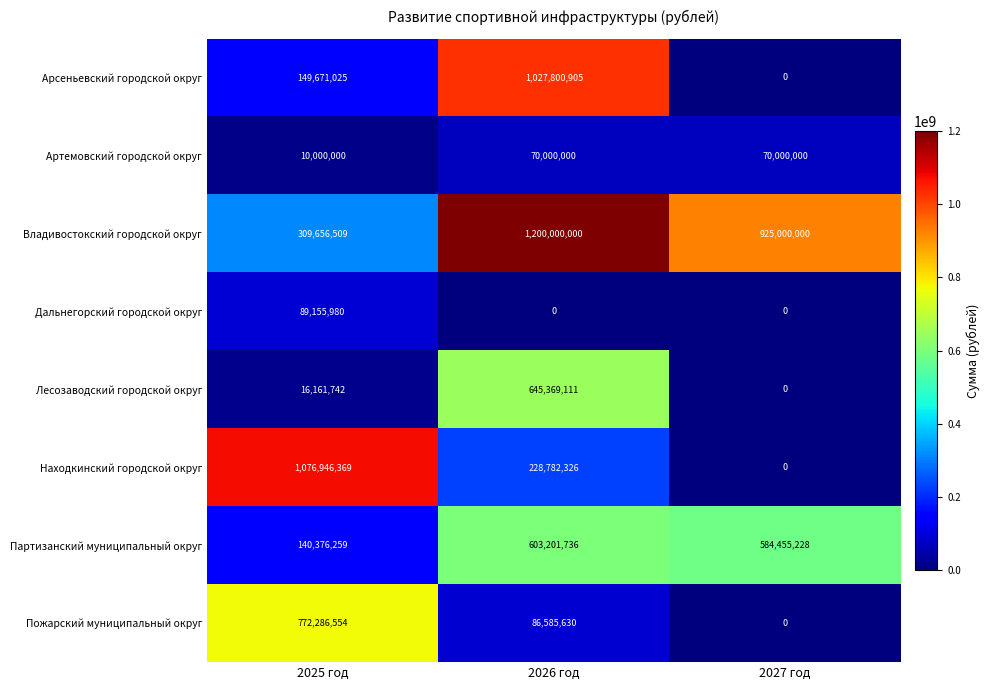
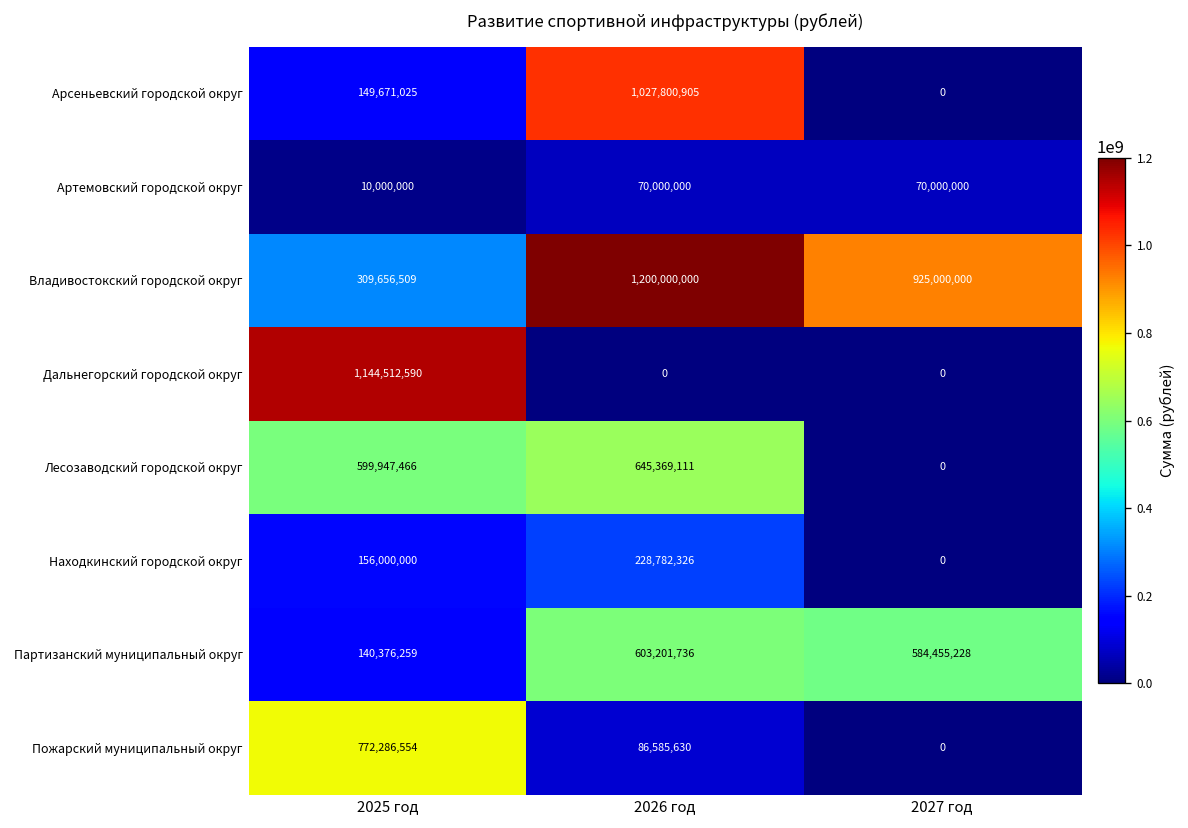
  {
    "Арсеньевский городской округ": {
      "2025 год": "149,671,025",
      "2026 год": "1,027,800,905",
      "2027 год": "0"
    },
    "Артемовский городской округ": {
      "2025 год": "10,000,000",
      "2026 год": "70,000,000",
      "2027 год": "70,000,000"
    },
    "Владивостокский городской округ": {
      "2025 год": "309,656,509",
      "2026 год": "1,200,000,000",
      "2027 год": "925,000,000"
    },
    "Дальнегорский городской округ": {
-     "2025 год": "89,155,980",
+     "2025 год": "1,144,512,590",
      "2026 год": "0",
      "2027 год": "0"
    },
    "Лесозаводский городской округ": {
-     "2025 год": "16,161,742",
+     "2025 год": "599,947,466",
      "2026 год": "645,369,111",
      "2027 год": "0"
    },
    "Находкинский городской округ": {
-     "2025 год": "1,076,946,369",
+     "2025 год": "156,000,000",
      "2026 год": "228,782,326",
      "2027 год": "0"
    },
    "Партизанский муниципальный округ": {
      "2025 год": "140,376,259",
      "2026 год": "603,201,736",
      "2027 год": "584,455,228"
    },
    "Пожарский муниципальный округ": {
      "2025 год": "772,286,554",
      "2026 год": "86,585,630",
      "2027 год": "0"
    }
  }
